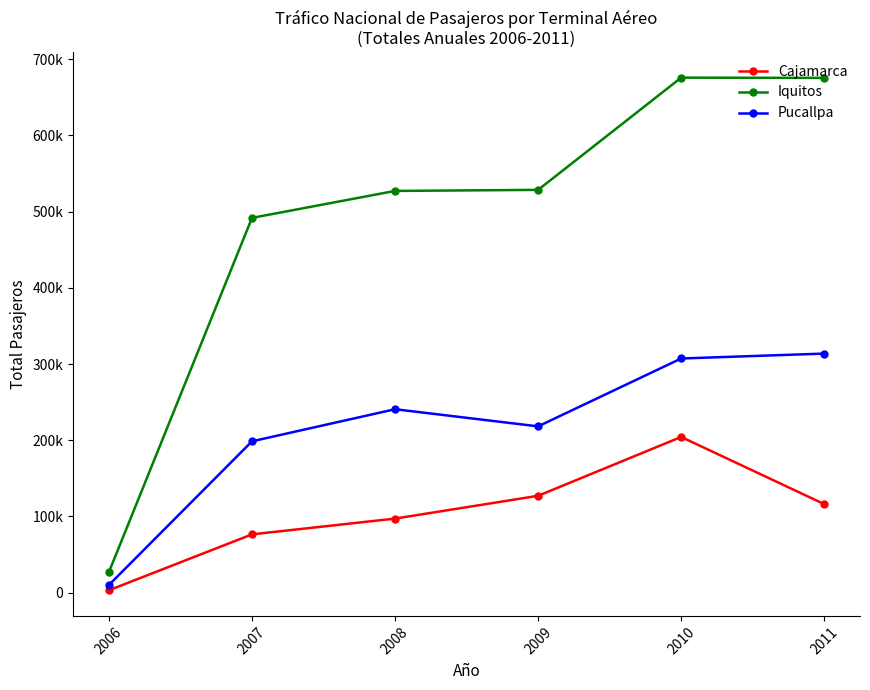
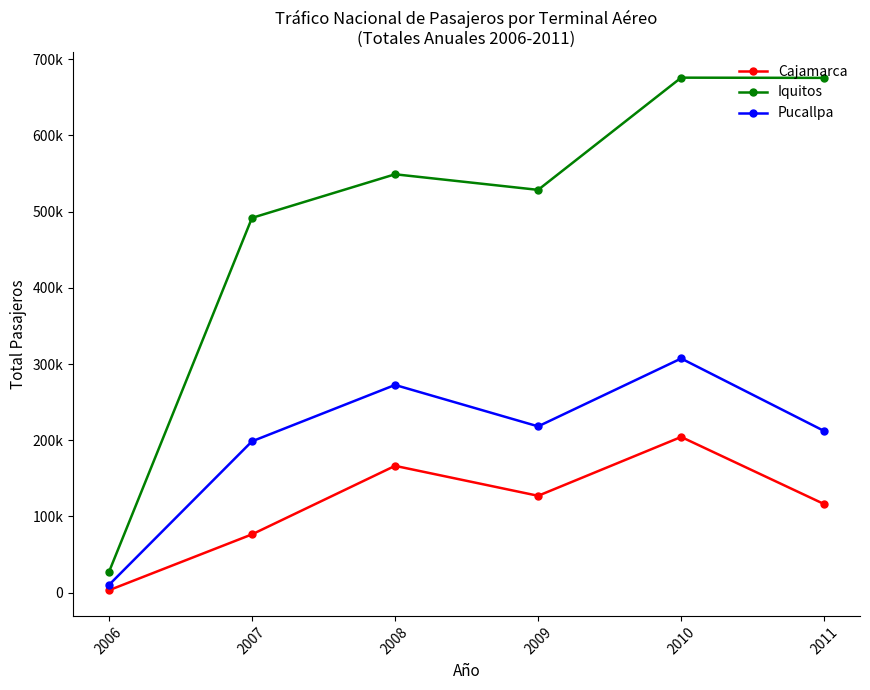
  {
    "Cajamarca": {
      "2006": 0,
      "2007": 80000,
-     "2008": 100000,
+     "2008": 170000,
      "2009": 130000,
      "2010": 200000,
      "2011": 120000
    },
    "Iquitos": {
      "2006": 30000,
      "2007": 490000,
-     "2008": 530000,
+     "2008": 550000,
      "2009": 530000,
      "2010": 680000,
      "2011": 680000
    },
    "Pucallpa": {
      "2006": 10000,
      "2007": 200000,
-     "2008": 240000,
+     "2008": 270000,
      "2009": 220000,
      "2010": 310000,
-     "2011": 310000
+     "2011": 210000
    }
  }
